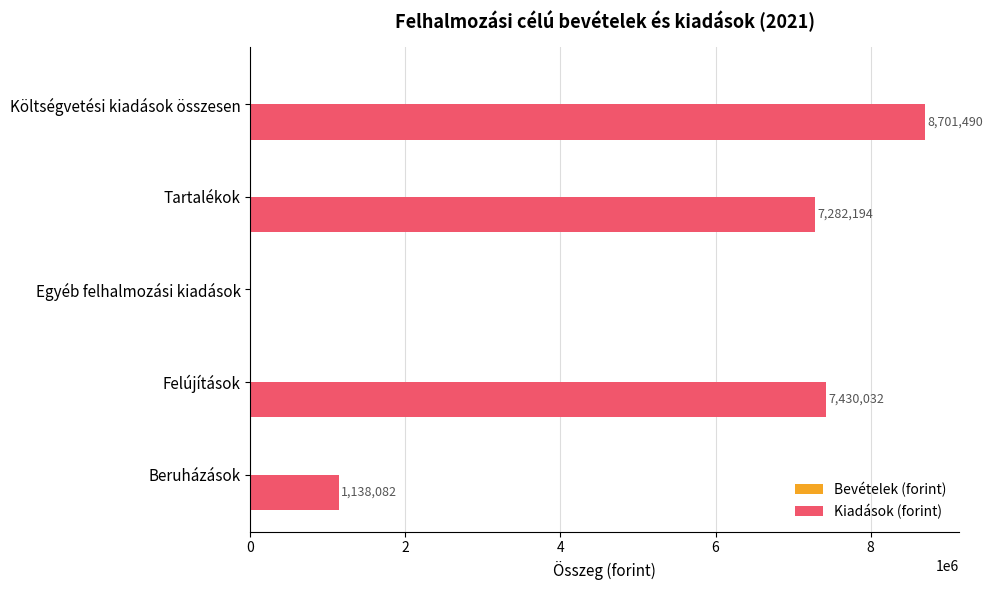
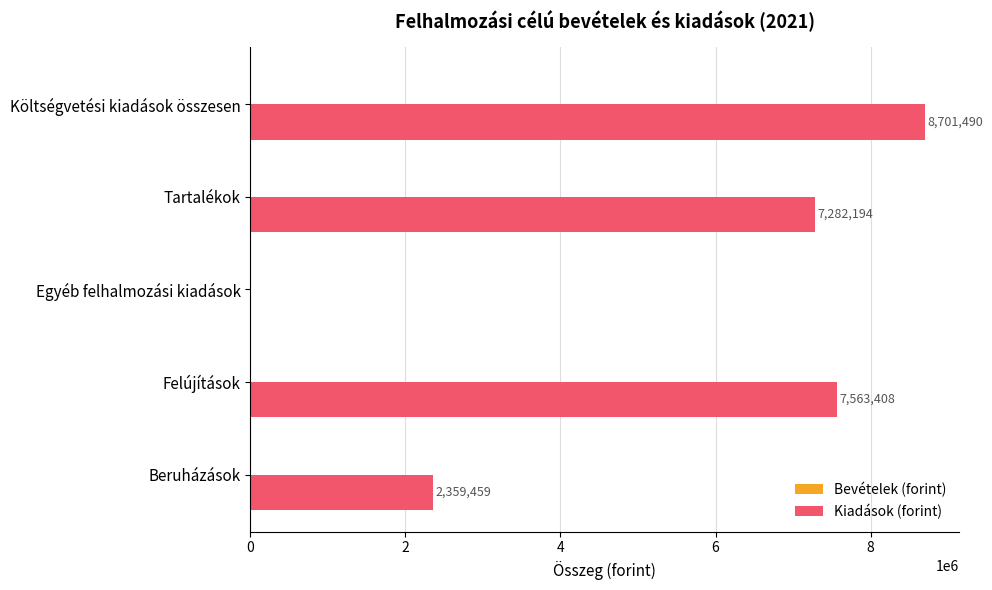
  {
    "Bevételek (forint)": {
      "Költségvetési kiadások összesen": "0",
      "Tartalékok": "0",
      "Egyéb felhalmozási kiadások": "0",
      "Felújítások": "0",
      "Beruházások": "0"
    },
    "Kiadások (forint)": {
      "Költségvetési kiadások összesen": "8,701,490",
      "Tartalékok": "7,282,194",
-     "Felújítások": "7,430,032",
-     "Beruházások": "1,138,082"
+     "Felújítások": "7,563,408",
+     "Beruházások": "2,359,459"
    }
  }
